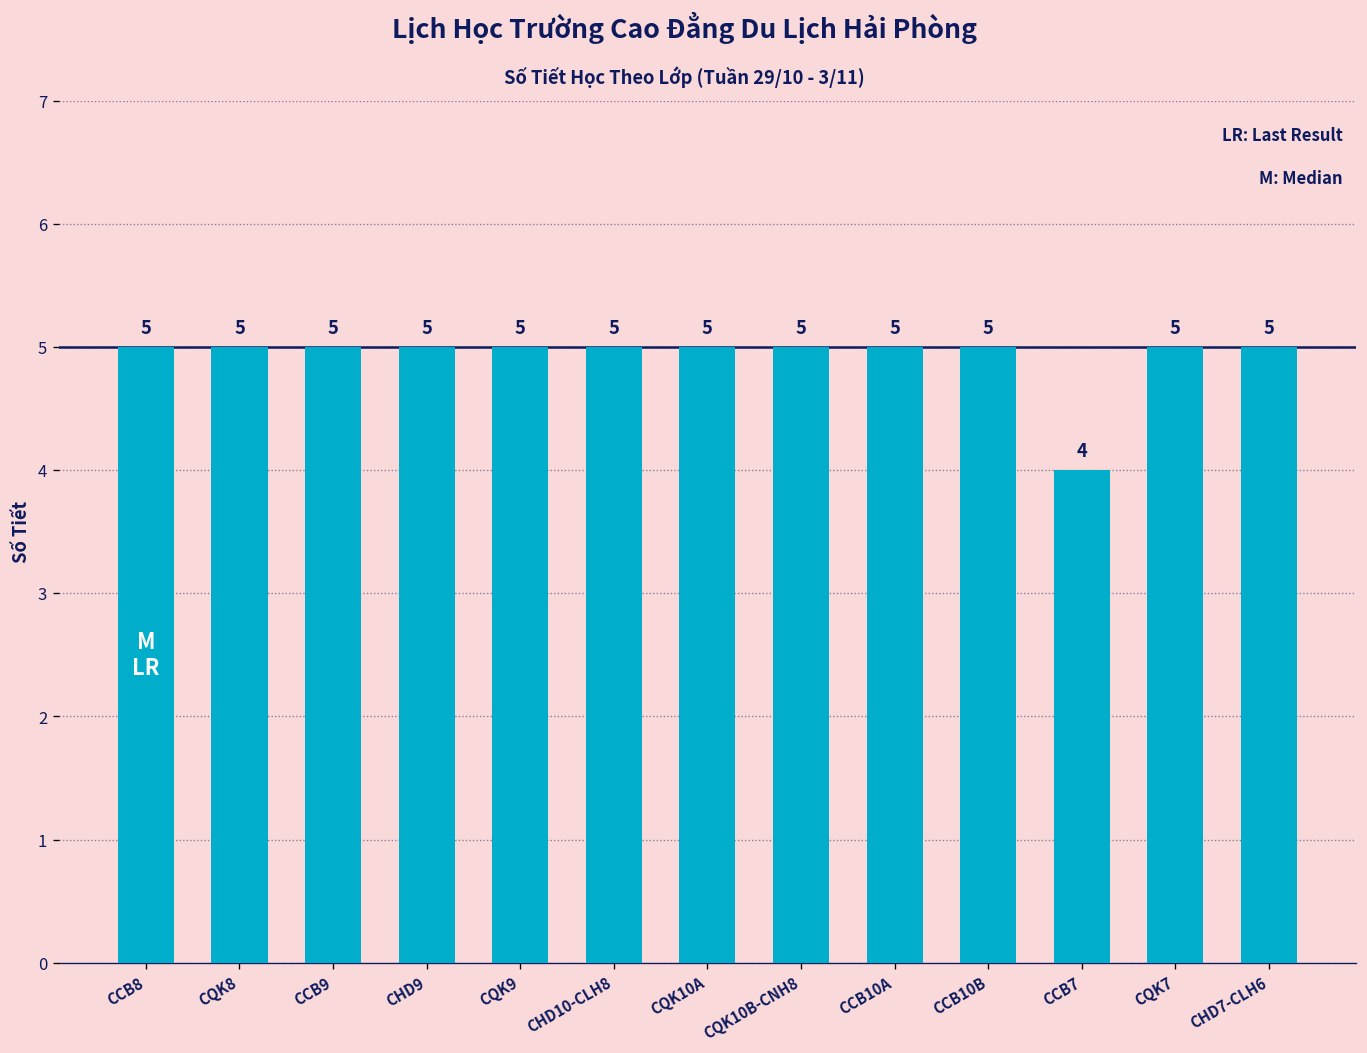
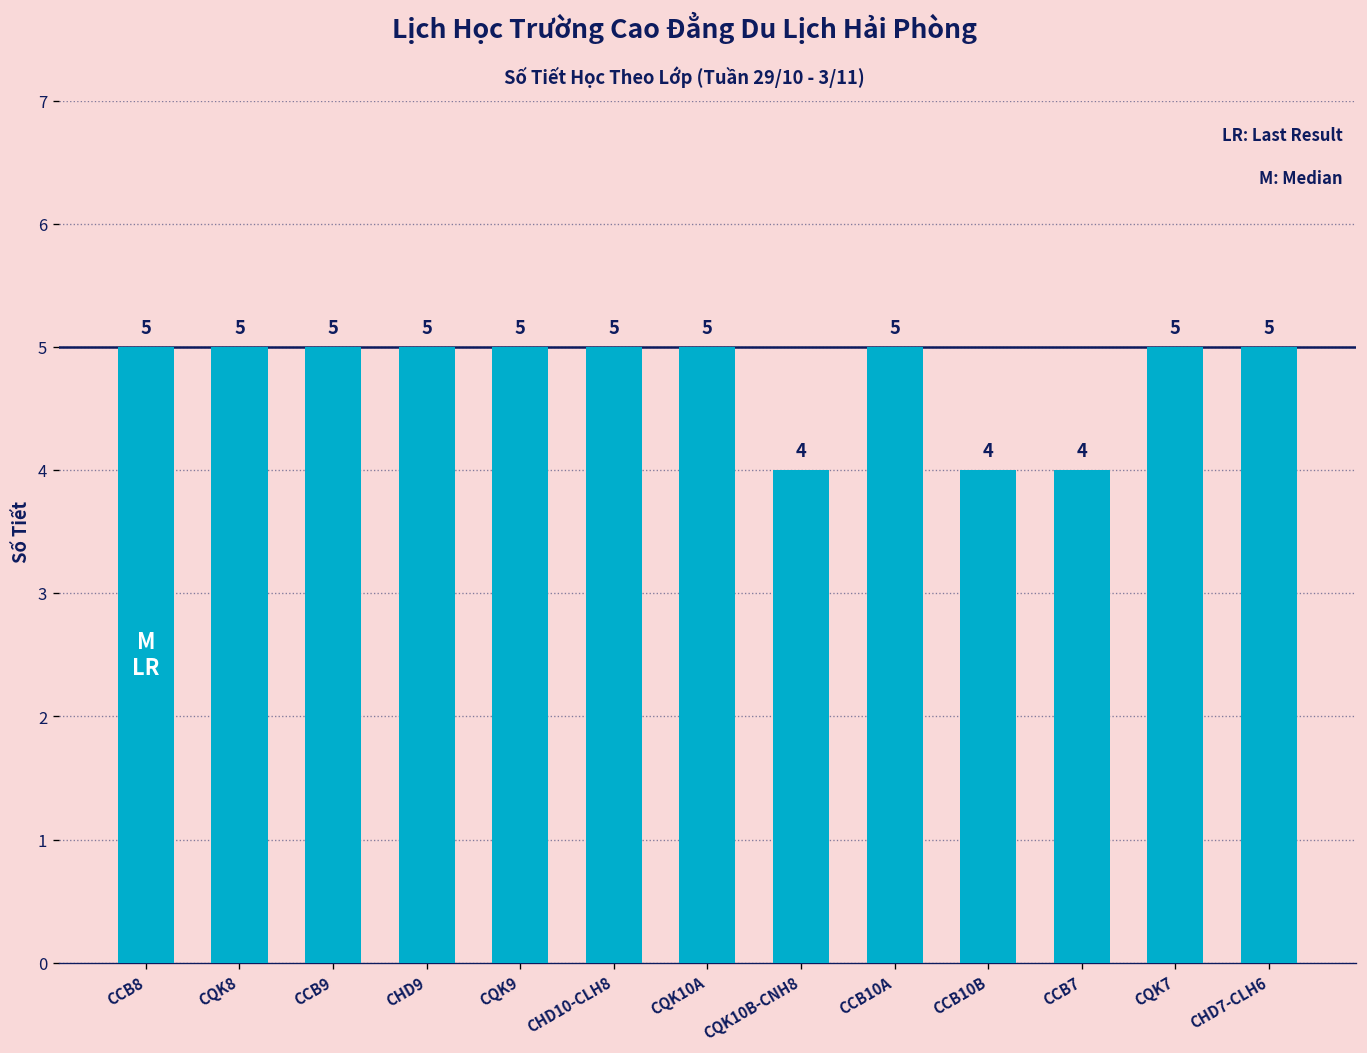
  {
    "CCB8": 5,
    "CQK8": 5,
    "CCB9": 5,
    "CHD9": 5,
    "CQK9": 5,
    "CHD10-CLH8": 5,
    "CQK10A": 5,
-   "CQK10B-CNH8": 5,
+   "CQK10B-CNH8": 4,
    "CCB10A": 5,
-   "CCB10B": 5,
+   "CCB10B": 4,
    "CCB7": 4,
    "CQK7": 5,
    "CHD7-CLH6": 5
  }
